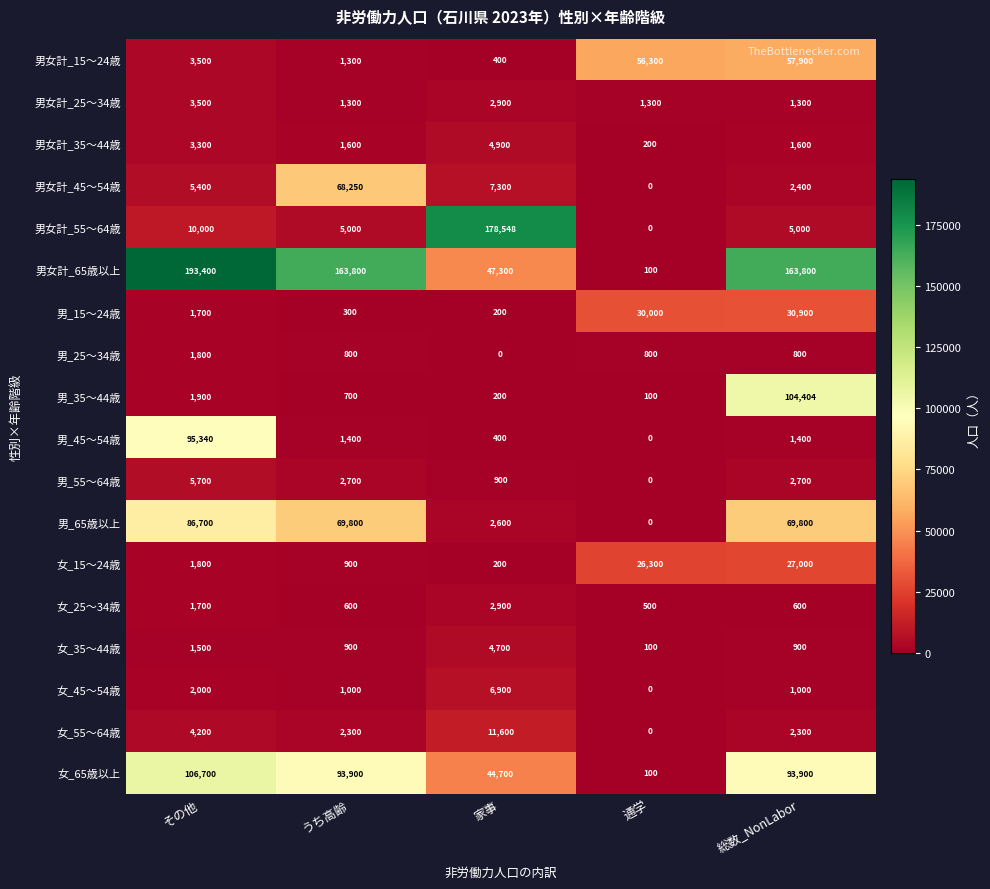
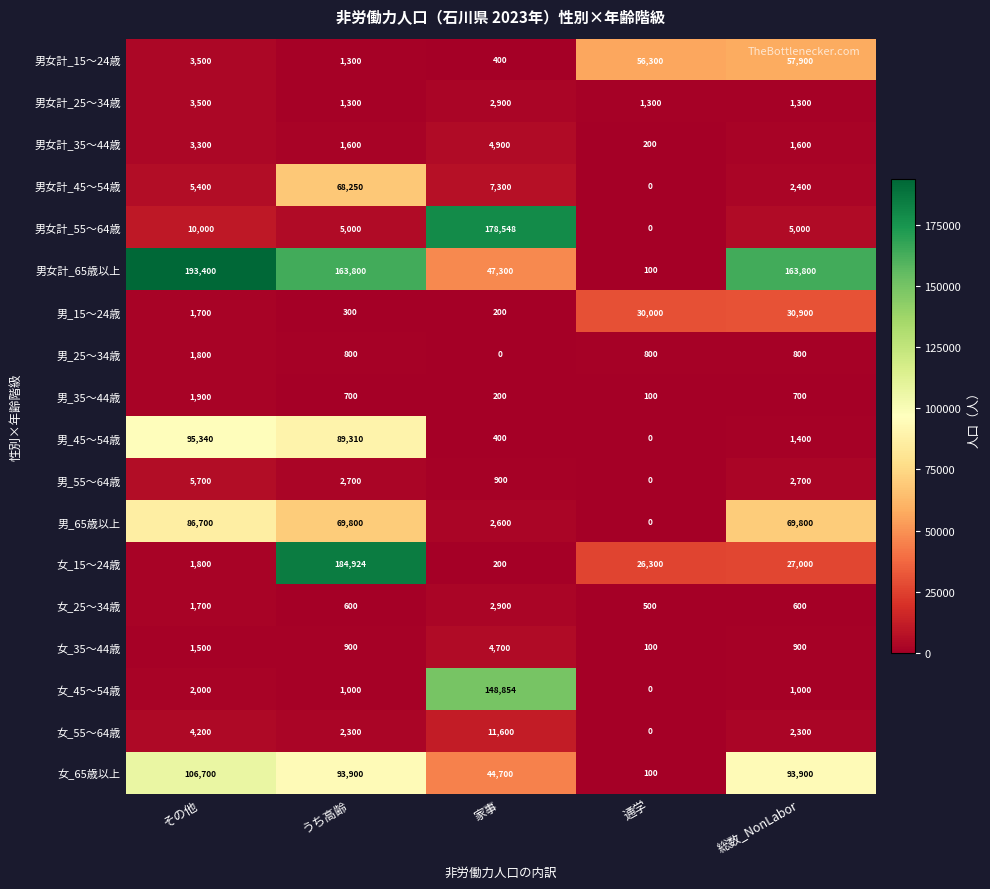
  {
    "男女計_15～24歳": {
      "その他": "3,500",
      "うち高齢": "1,300",
      "家事": "400",
      "通学": "56,300"
    },
    "男女計_25～34歳": {
      "その他": "3,500",
      "うち高齢": "1,300",
      "家事": "2,900",
      "通学": "1,300",
      "総数_NonLabor": "1,300"
    },
    "男女計_35～44歳": {
      "その他": "3,300",
      "うち高齢": "1,600",
      "家事": "4,900",
      "通学": "200",
      "総数_NonLabor": "1,600"
    },
    "男女計_45～54歳": {
      "その他": "5,400",
      "うち高齢": "68,250",
      "家事": "7,300",
      "通学": "0",
      "総数_NonLabor": "2,400"
    },
    "男女計_55～64歳": {
      "その他": "10,000",
      "うち高齢": "5,000",
      "家事": "178,548",
      "通学": "0",
      "総数_NonLabor": "5,000"
    },
    "男女計_65歳以上": {
      "その他": "193,400",
      "うち高齢": "163,800",
      "家事": "47,300",
      "通学": "100",
      "総数_NonLabor": "163,800"
    },
    "男_15～24歳": {
      "その他": "1,700",
      "うち高齢": "300",
      "家事": "200",
      "通学": "30,000",
      "総数_NonLabor": "30,900"
    },
    "男_25～34歳": {
      "その他": "1,800",
      "うち高齢": "800",
      "家事": "0",
      "通学": "800",
      "総数_NonLabor": "800"
    },
    "男_35～44歳": {
      "その他": "1,900",
      "うち高齢": "700",
      "家事": "200",
      "通学": "100",
-     "総数_NonLabor": "104,404"
+     "総数_NonLabor": "700"
    },
    "男_45～54歳": {
      "その他": "95,340",
-     "うち高齢": "1,400",
+     "うち高齢": "89,310",
      "家事": "400",
      "通学": "0",
      "総数_NonLabor": "1,400"
    },
    "男_55～64歳": {
      "その他": "5,700",
      "うち高齢": "2,700",
      "家事": "900",
      "通学": "0",
      "総数_NonLabor": "2,700"
    },
    "男_65歳以上": {
      "その他": "86,700",
      "うち高齢": "69,800",
      "家事": "2,600",
      "通学": "0",
      "総数_NonLabor": "69,800"
    },
    "女_15～24歳": {
      "その他": "1,800",
-     "うち高齢": "900",
+     "うち高齢": "184,924",
      "家事": "200",
      "通学": "26,300",
      "総数_NonLabor": "27,000"
    },
    "女_25～34歳": {
      "その他": "1,700",
      "うち高齢": "600",
      "家事": "2,900",
      "通学": "500",
      "総数_NonLabor": "600"
    },
    "女_35～44歳": {
      "その他": "1,500",
      "うち高齢": "900",
      "家事": "4,700",
      "通学": "100",
      "総数_NonLabor": "900"
    },
    "女_45～54歳": {
      "その他": "2,000",
      "うち高齢": "1,000",
-     "家事": "6,900",
+     "家事": "148,854",
      "通学": "0",
      "総数_NonLabor": "1,000"
    },
    "女_55～64歳": {
      "その他": "4,200",
      "うち高齢": "2,300",
      "家事": "11,600",
      "通学": "0",
      "総数_NonLabor": "2,300"
    },
    "女_65歳以上": {
      "その他": "106,700",
      "うち高齢": "93,900",
      "家事": "44,700",
      "通学": "100",
      "総数_NonLabor": "93,900"
    }
  }
